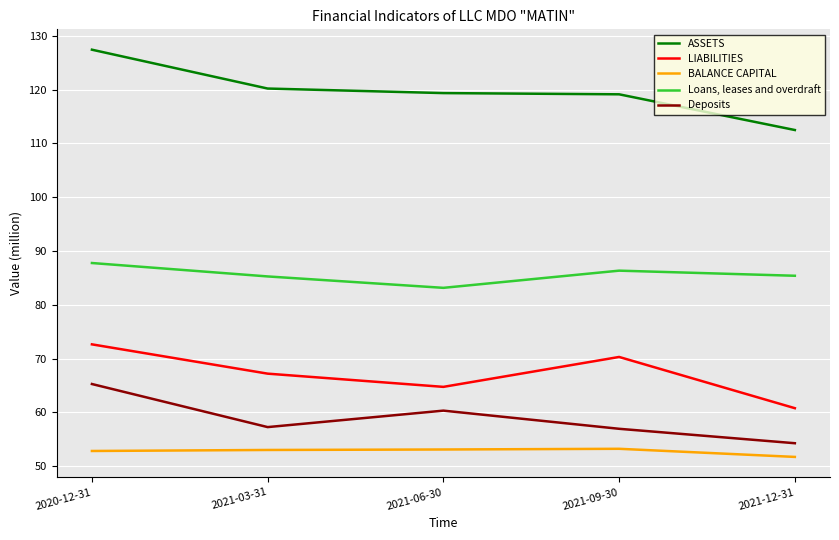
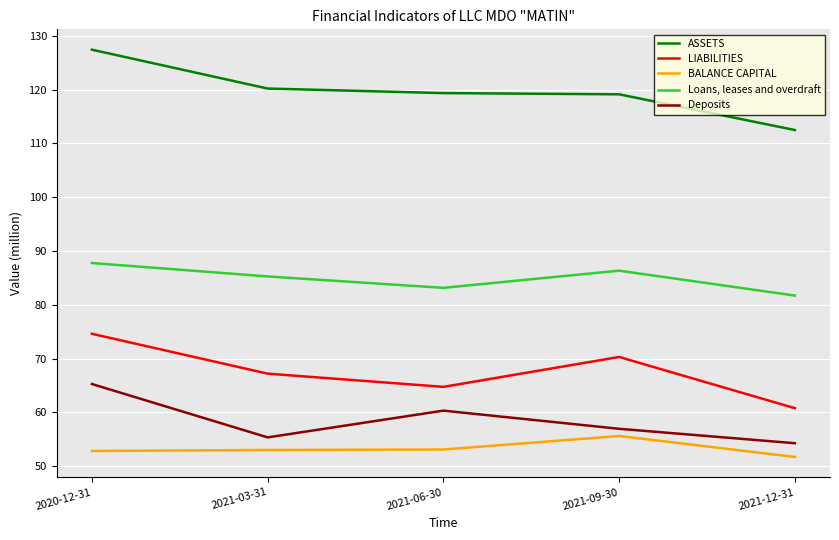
  {
    "ASSETS": {
      "2020-12-31": 127,
      "2021-03-31": 120,
      "2021-06-30": 119,
      "2021-09-30": 119,
      "2021-12-31": 112
    },
    "LIABILITIES": {
-     "2020-12-31": 73,
+     "2020-12-31": 75,
      "2021-03-31": 67,
      "2021-06-30": 65,
      "2021-09-30": 70,
      "2021-12-31": 61
    },
    "BALANCE CAPITAL": {
      "2020-12-31": 53,
      "2021-03-31": 53,
      "2021-06-30": 53,
-     "2021-09-30": 53,
+     "2021-09-30": 56,
      "2021-12-31": 52
    },
    "Loans, leases and overdraft": {
      "2020-12-31": 88,
      "2021-03-31": 85,
      "2021-06-30": 83,
      "2021-09-30": 86,
-     "2021-12-31": 85
+     "2021-12-31": 82
    },
    "Deposits": {
      "2020-12-31": 65,
-     "2021-03-31": 57,
+     "2021-03-31": 55,
      "2021-06-30": 60,
      "2021-09-30": 57,
      "2021-12-31": 54
    }
  }
